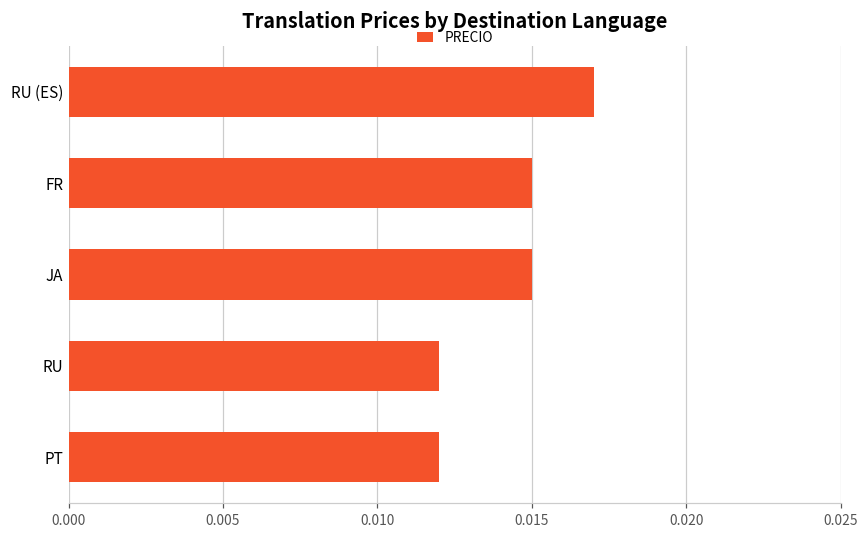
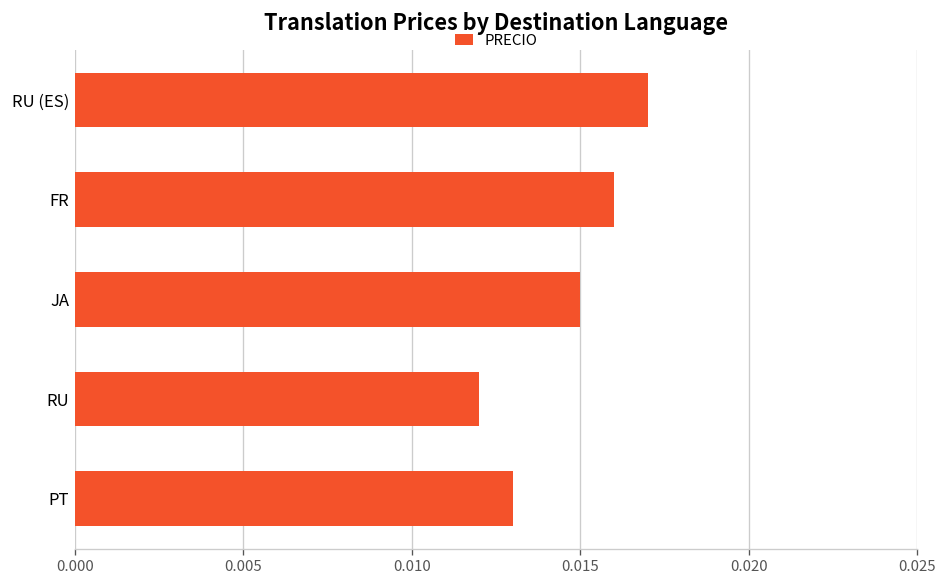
  {
    "RU (ES)": 0.017,
-   "FR": 0.015,
+   "FR": 0.016,
    "JA": 0.015,
    "RU": 0.012,
-   "PT": 0.012
+   "PT": 0.013
  }
